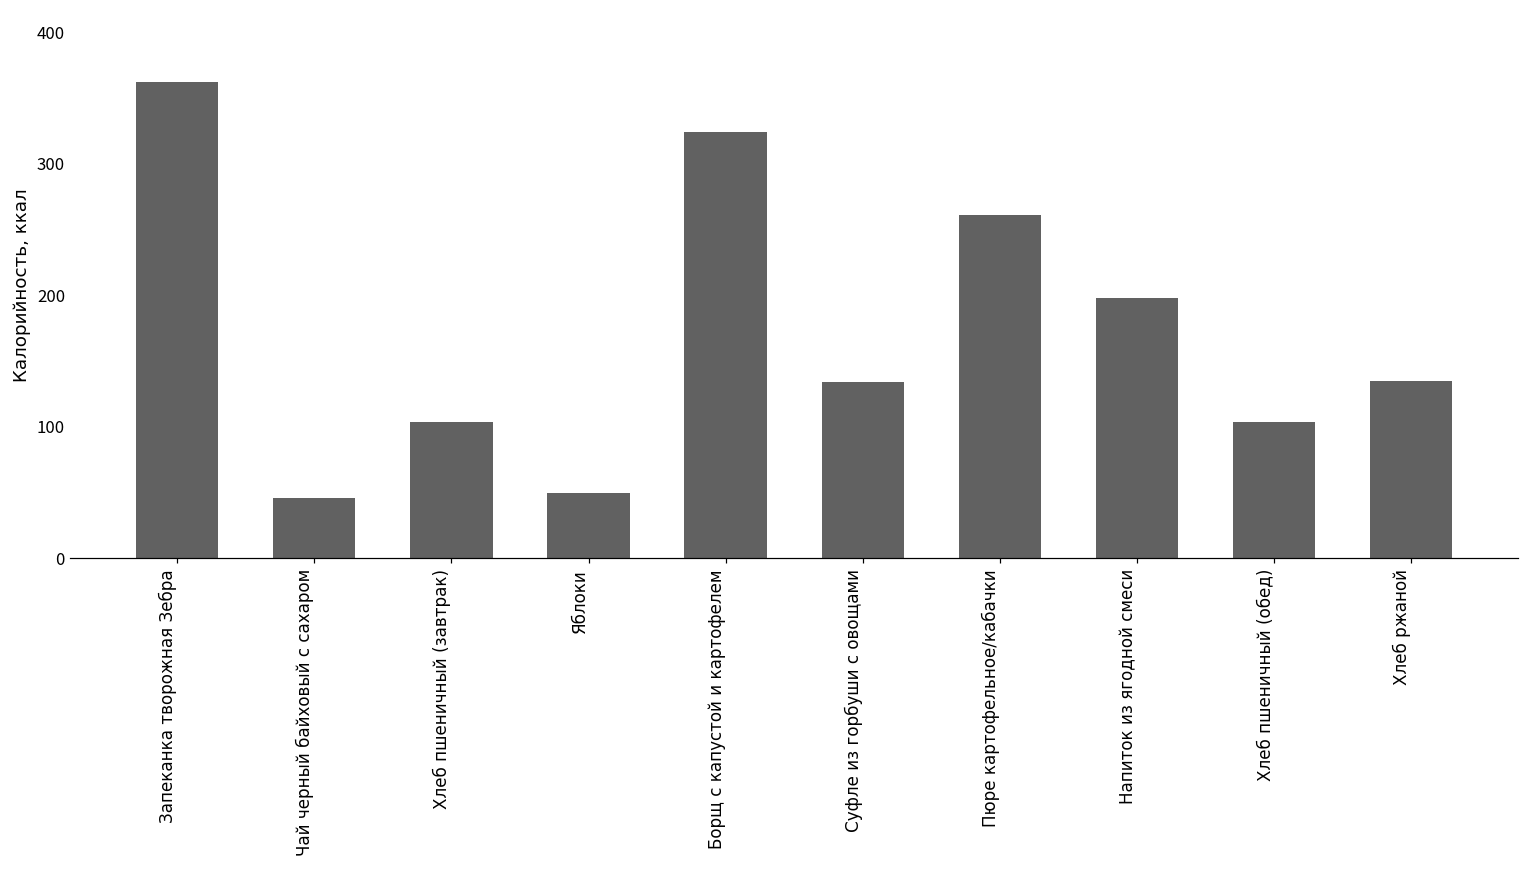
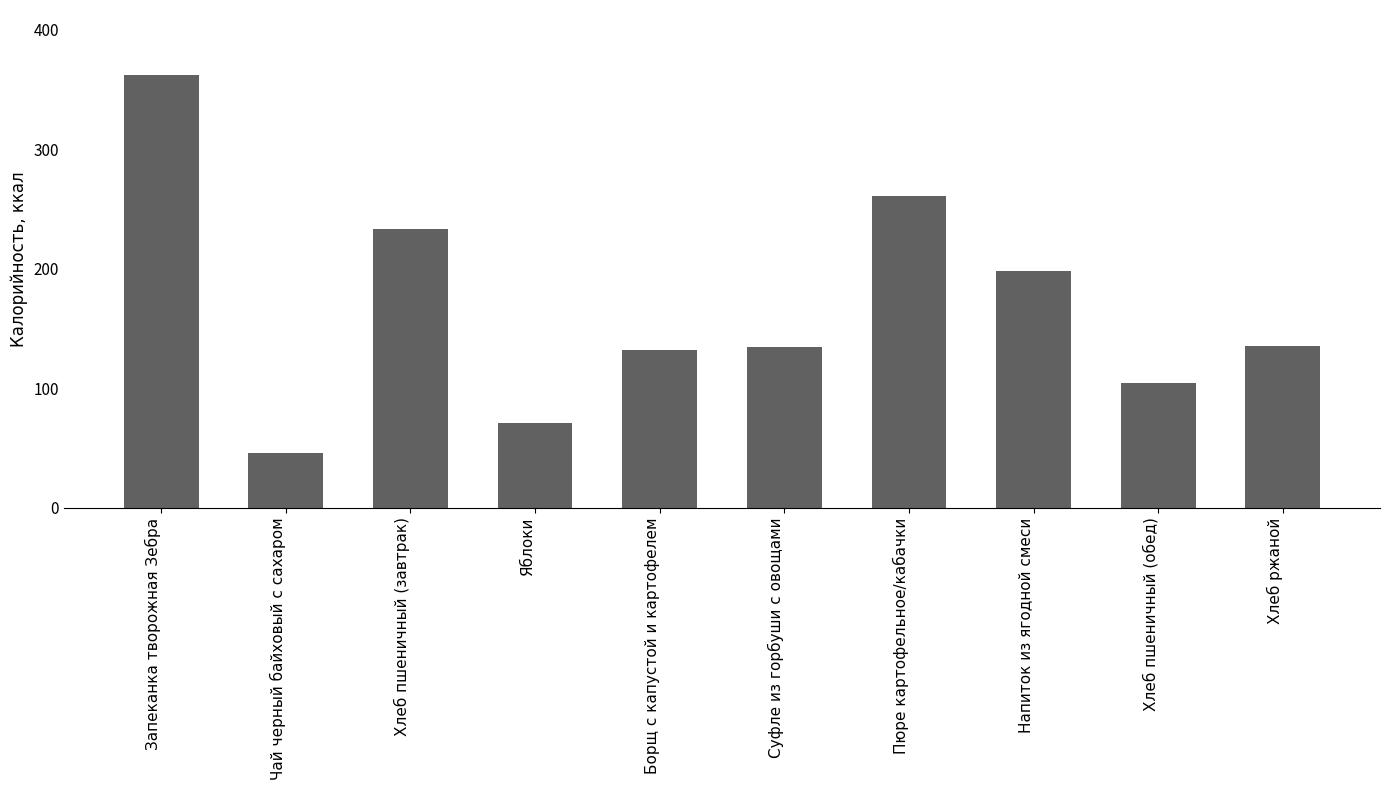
  {
    "Запеканка творожная Зебра": 362,
    "Чай черный байховый с сахаром": 46,
-   "Хлеб пшеничный (завтрак)": 104,
-   "Яблоки": 50,
-   "Борщ с капустой и картофелем": 324,
+   "Хлеб пшеничный (завтрак)": 233,
+   "Яблоки": 71,
+   "Борщ с капустой и картофелем": 132,
    "Суфле из горбуши с овощами": 134,
    "Пюре картофельное/кабачки": 261,
    "Напиток из ягодной смеси": 198,
    "Хлеб пшеничный (обед)": 104,
    "Хлеб ржаной": 135
  }
